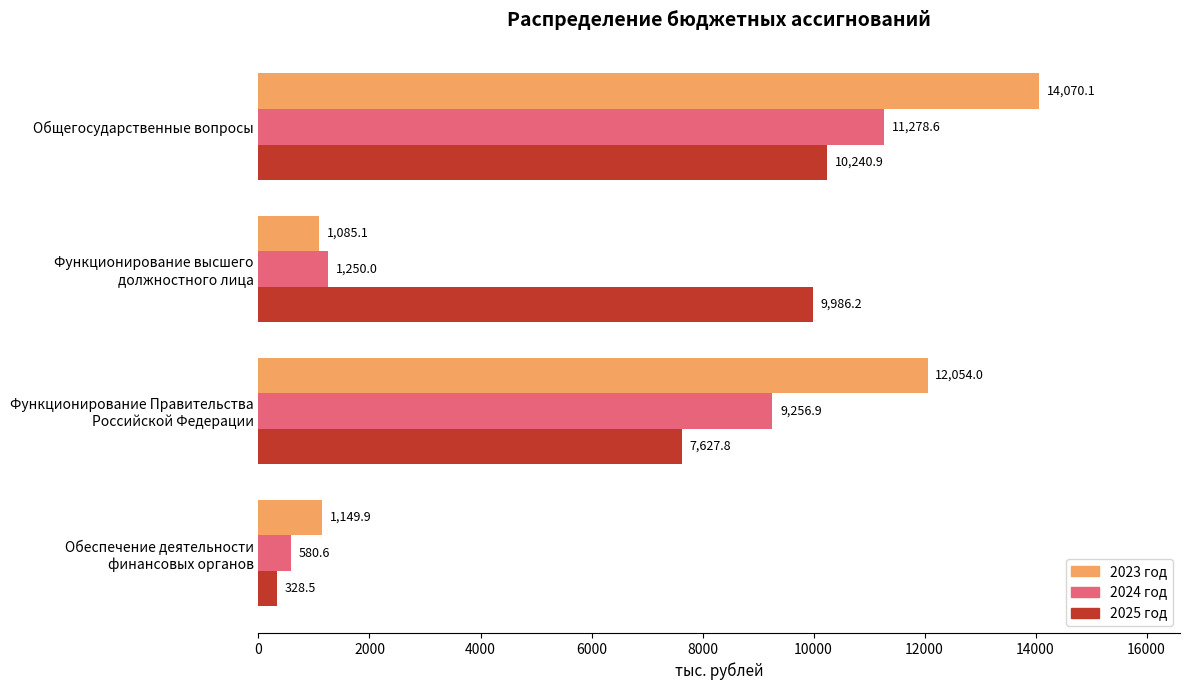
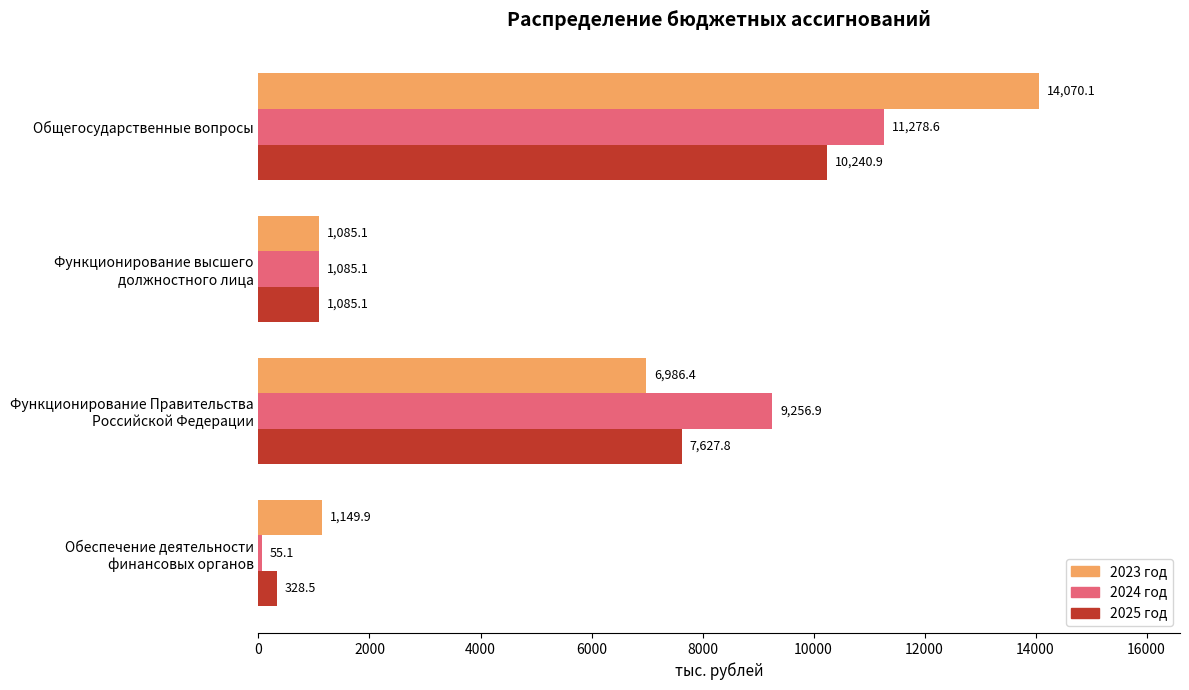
  {
    "2023 год": {
      "Общегосударственные вопросы": "14,070.1",
      "Функционирование высшего должностного лица": "1,085.1",
-     "Функционирование Правительства Российской Федерации": "12,054.0",
+     "Функционирование Правительства Российской Федерации": "6,986.4",
      "Обеспечение деятельности финансовых органов": "1,149.9"
    },
    "2024 год": {
      "Общегосударственные вопросы": "11,278.6",
-     "Функционирование высшего должностного лица": "1,250.0",
+     "Функционирование высшего должностного лица": "1,085.1",
      "Функционирование Правительства Российской Федерации": "9,256.9",
-     "Обеспечение деятельности финансовых органов": "580.6"
+     "Обеспечение деятельности финансовых органов": "55.1"
    },
    "2025 год": {
      "Общегосударственные вопросы": "10,240.9",
-     "Функционирование высшего должностного лица": "9,986.2",
+     "Функционирование высшего должностного лица": "1,085.1",
      "Функционирование Правительства Российской Федерации": "7,627.8",
      "Обеспечение деятельности финансовых органов": "328.5"
    }
  }
